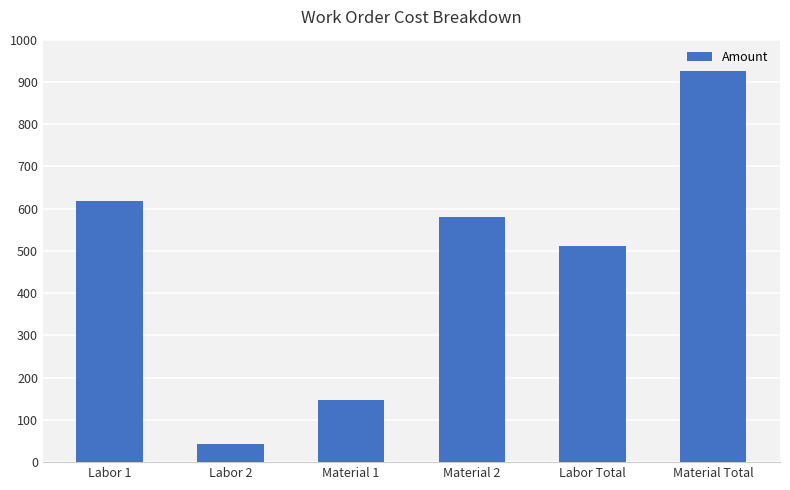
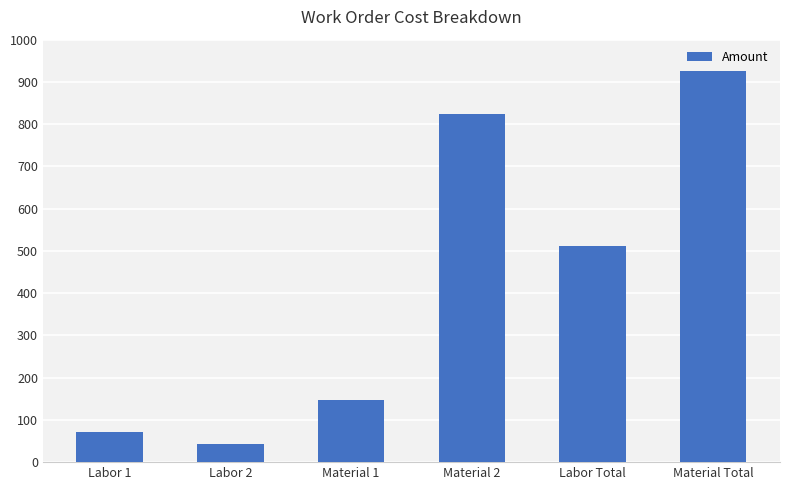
  {
-   "Labor 1": 620,
+   "Labor 1": 70,
    "Labor 2": 40,
    "Material 1": 150,
-   "Material 2": 580,
+   "Material 2": 830,
    "Labor Total": 510,
    "Material Total": 930
  }
